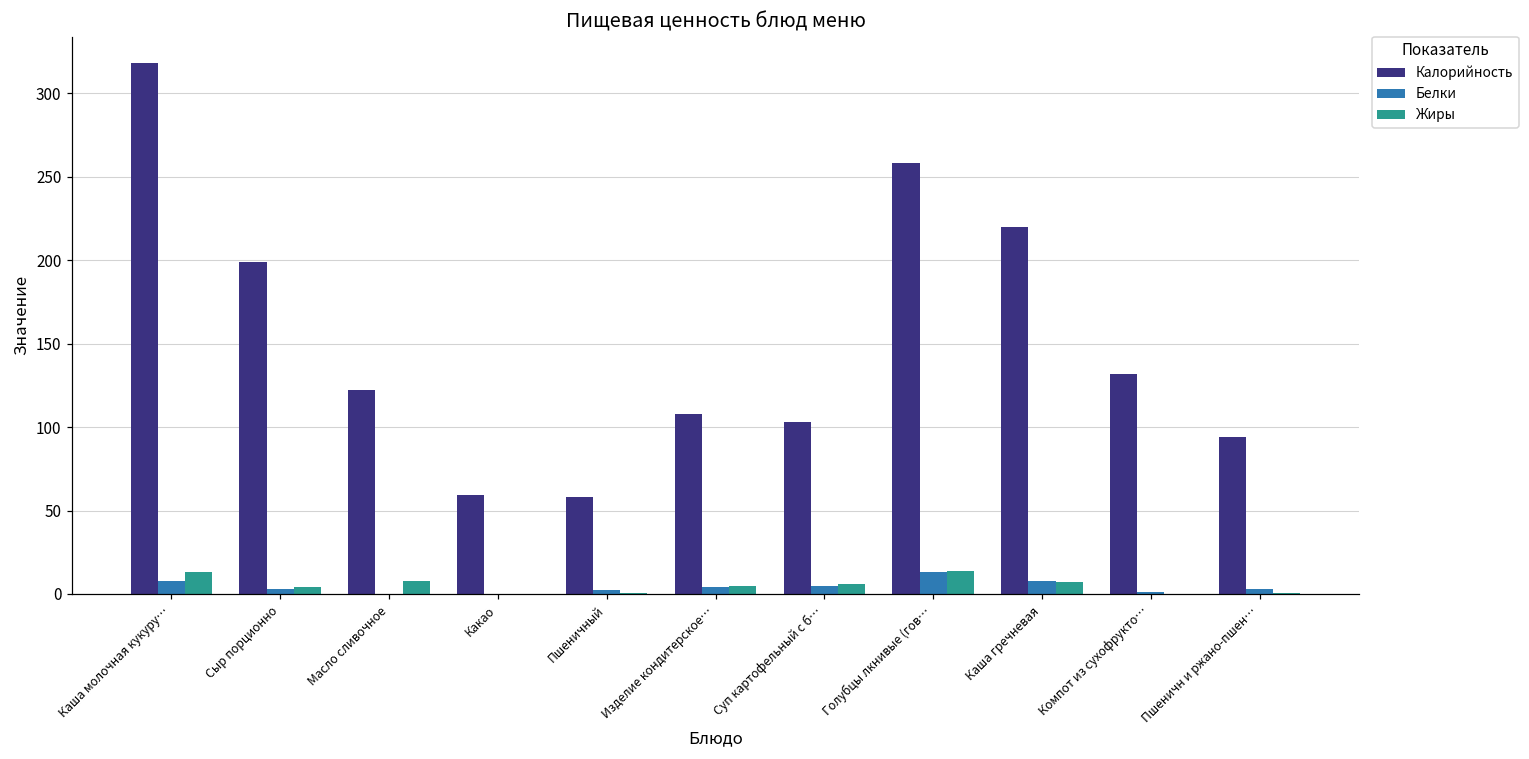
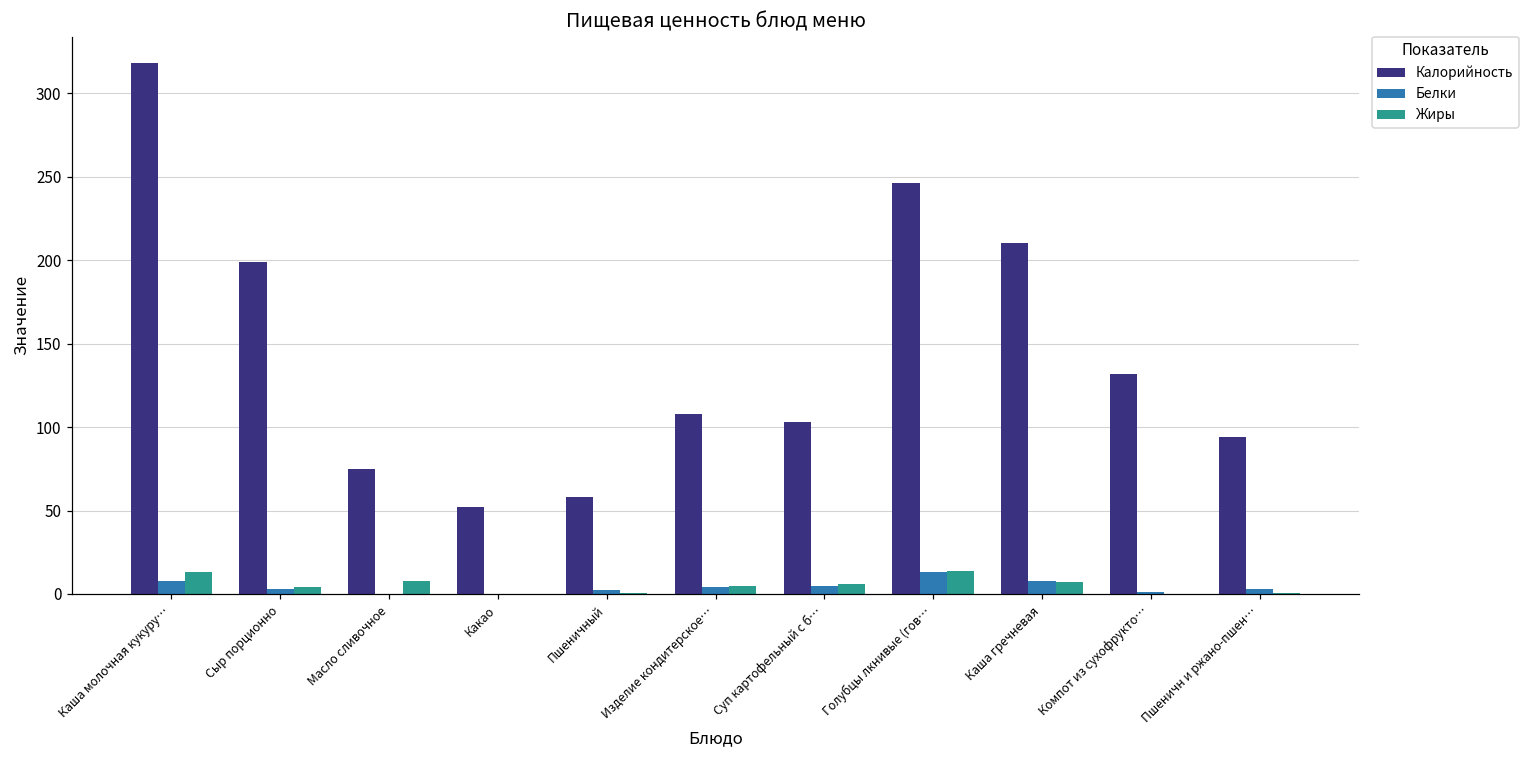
  {
    "Калорийность": {
      "Каша молочная кукуру…": 318,
      "Сыр порционно": 199,
-     "Масло сливочное": 122,
-     "Какао": 59,
+     "Масло сливочное": 75,
+     "Какао": 52,
      "Пшеничный": 58,
      "Изделие кондитерское…": 108,
      "Суп картофельный с б…": 103,
-     "Голубцы лкнивые (гов…": 258,
-     "Каша гречневая": 220,
+     "Голубцы лкнивые (гов…": 246,
+     "Каша гречневая": 210,
      "Компот из сухофрукто…": 132,
      "Пшеничн и ржано-пшен…": 94
    }
  }
